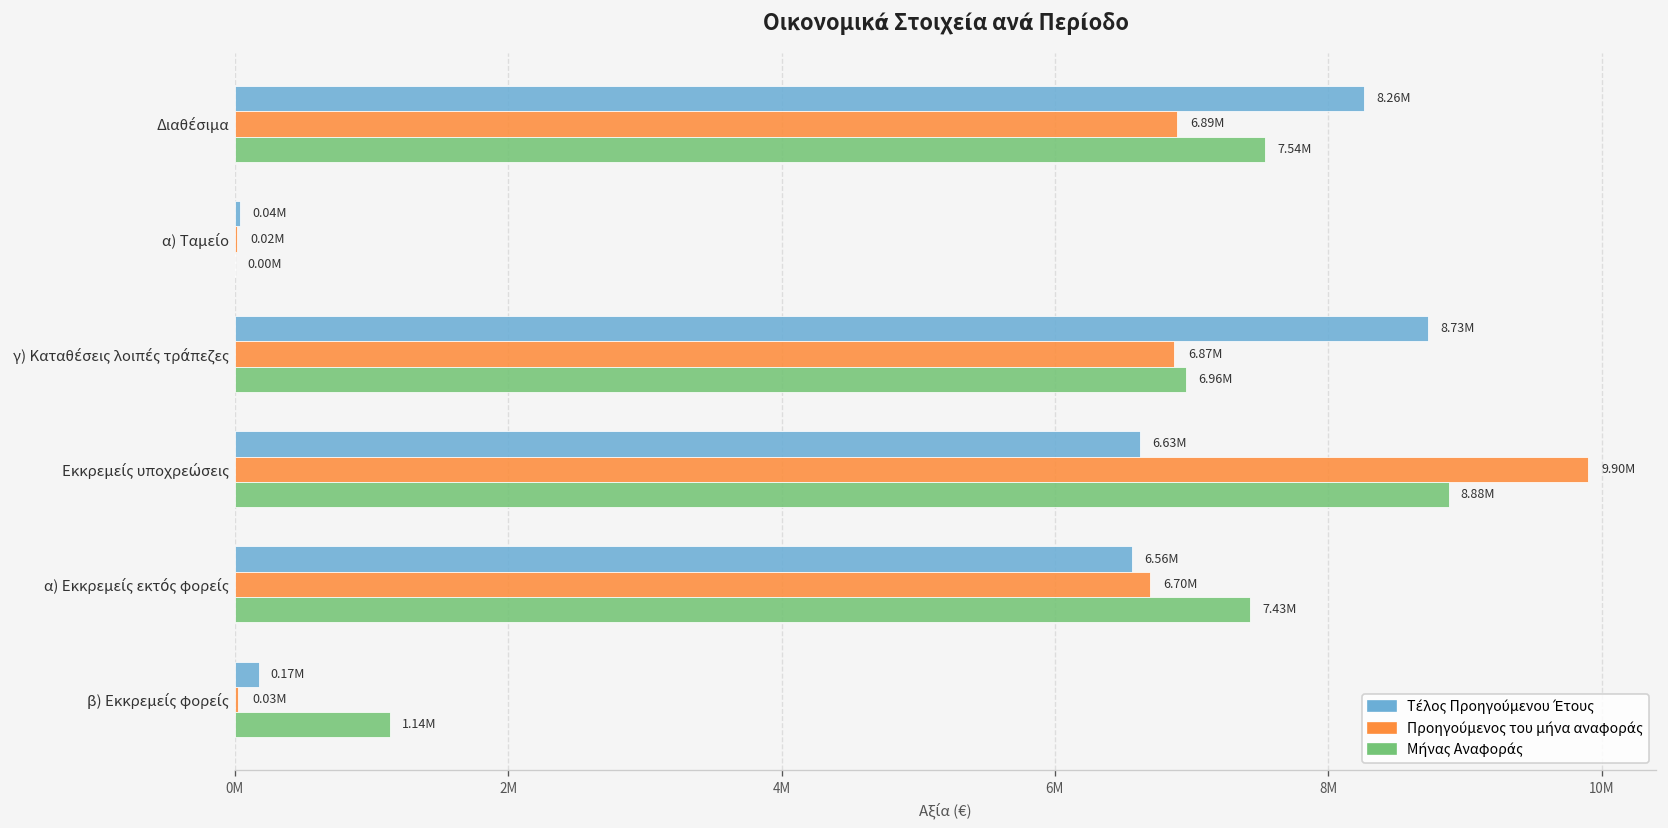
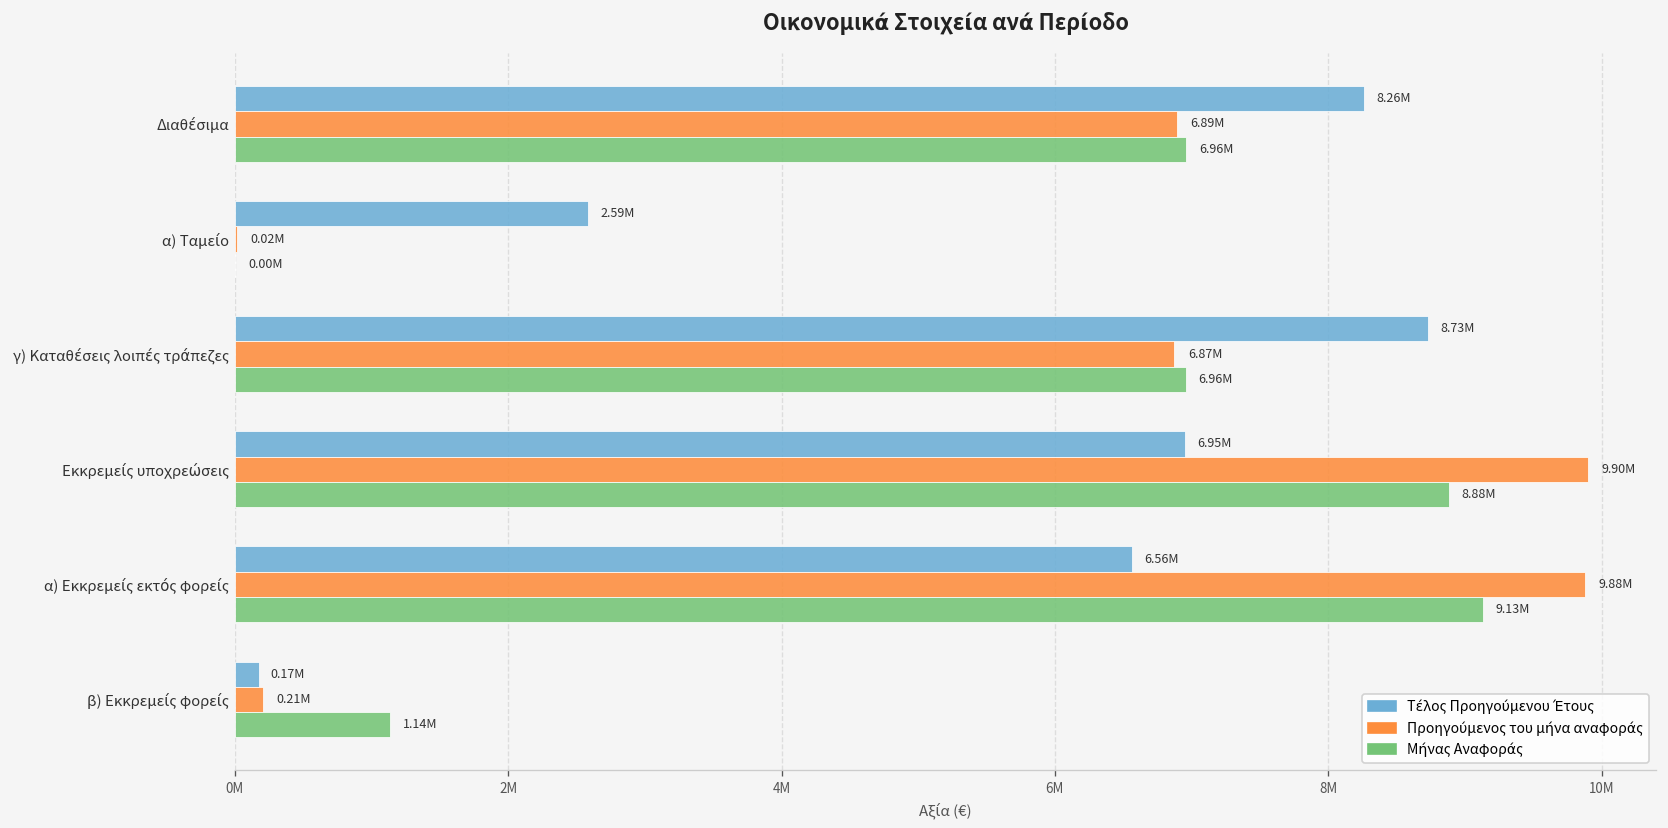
  {
    "Τέλος Προηγούμενου Έτους": {
      "Διαθέσιμα": "8.26M",
-     "α) Ταμείο": "0.04M",
+     "α) Ταμείο": "2.59M",
      "γ) Καταθέσεις λοιπές τράπεζες": "8.73M",
-     "Εκκρεμείς υποχρεώσεις": "6.63M",
+     "Εκκρεμείς υποχρεώσεις": "6.95M",
      "α) Εκκρεμείς εκτός φορείς": "6.56M",
      "β) Εκκρεμείς φορείς": "0.17M"
    },
    "Προηγούμενος του μήνα αναφοράς": {
      "Διαθέσιμα": "6.89M",
      "α) Ταμείο": "0.02M",
      "γ) Καταθέσεις λοιπές τράπεζες": "6.87M",
      "Εκκρεμείς υποχρεώσεις": "9.90M",
-     "α) Εκκρεμείς εκτός φορείς": "6.70M",
-     "β) Εκκρεμείς φορείς": "0.03M"
+     "α) Εκκρεμείς εκτός φορείς": "9.88M",
+     "β) Εκκρεμείς φορείς": "0.21M"
    },
    "Μήνας Αναφοράς": {
-     "Διαθέσιμα": "7.54M",
+     "Διαθέσιμα": "6.96M",
      "γ) Καταθέσεις λοιπές τράπεζες": "6.96M",
      "Εκκρεμείς υποχρεώσεις": "8.88M",
-     "α) Εκκρεμείς εκτός φορείς": "7.43M",
+     "α) Εκκρεμείς εκτός φορείς": "9.13M",
      "β) Εκκρεμείς φορείς": "1.14M"
    }
  }
